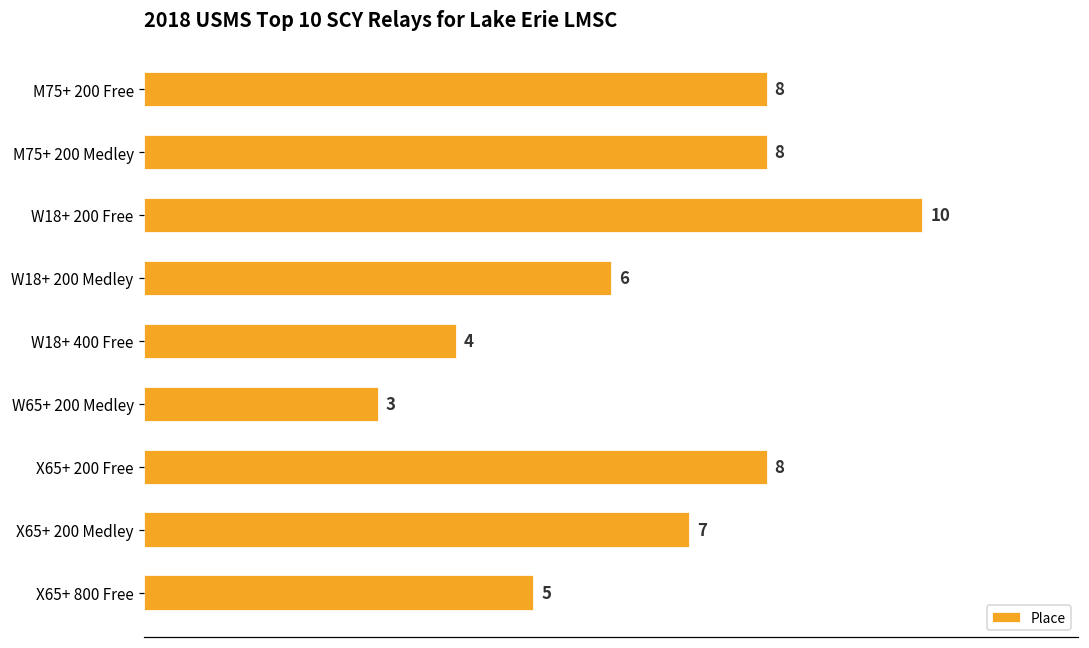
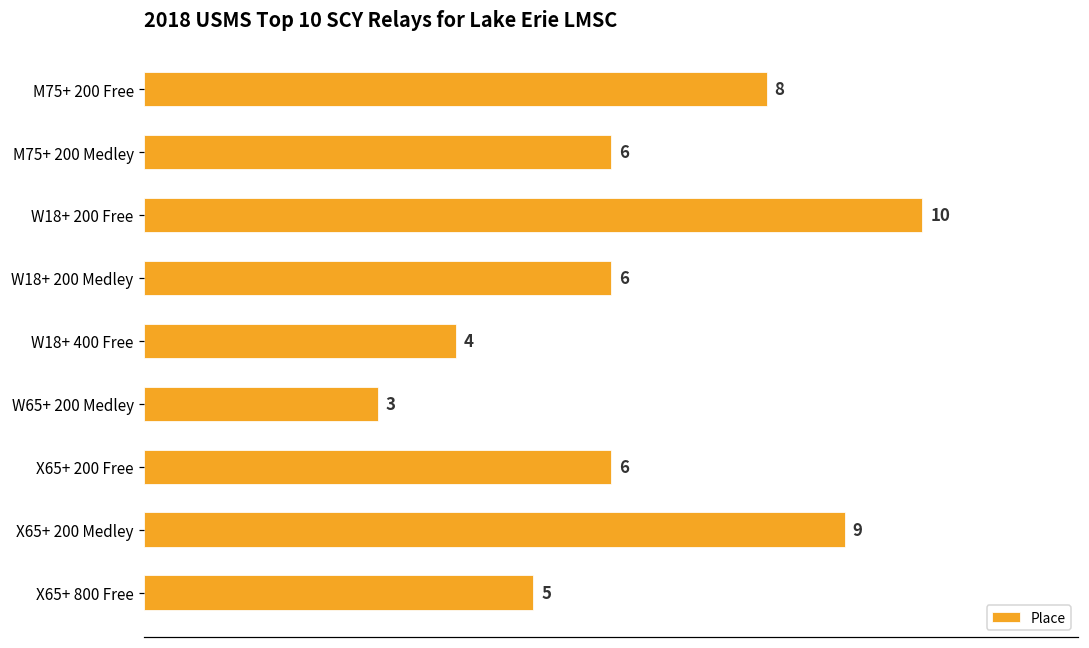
  {
    "M75+ 200 Free": 8,
-   "M75+ 200 Medley": 8,
+   "M75+ 200 Medley": 6,
    "W18+ 200 Free": 10,
    "W18+ 200 Medley": 6,
    "W18+ 400 Free": 4,
    "W65+ 200 Medley": 3,
-   "X65+ 200 Free": 8,
-   "X65+ 200 Medley": 7,
+   "X65+ 200 Free": 6,
+   "X65+ 200 Medley": 9,
    "X65+ 800 Free": 5
  }
